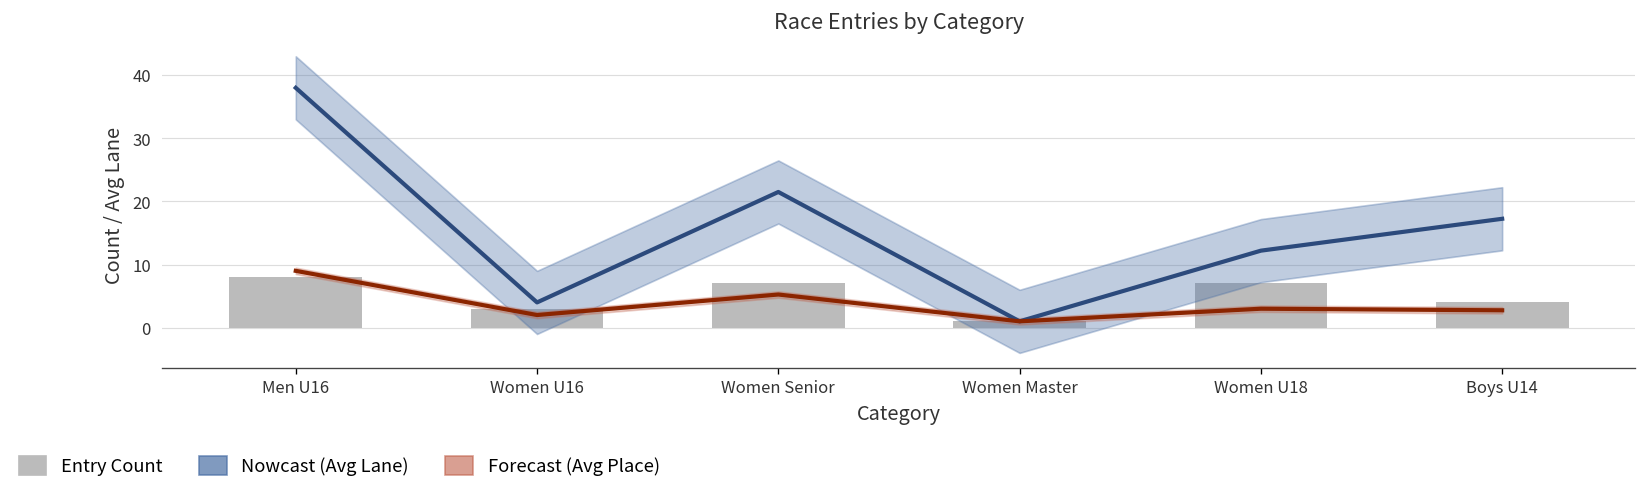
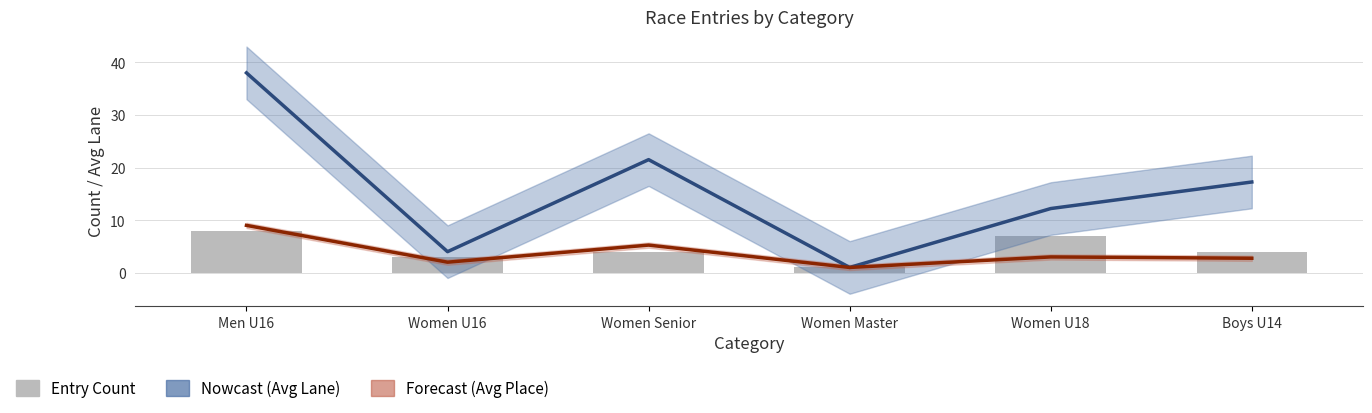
  {
    "Entry Count": {
      "Men U16": 8,
      "Women U16": 3,
-     "Women Senior": 7,
+     "Women Senior": 4,
      "Women Master": 1,
      "Women U18": 7,
      "Boys U14": 4
    }
  }
